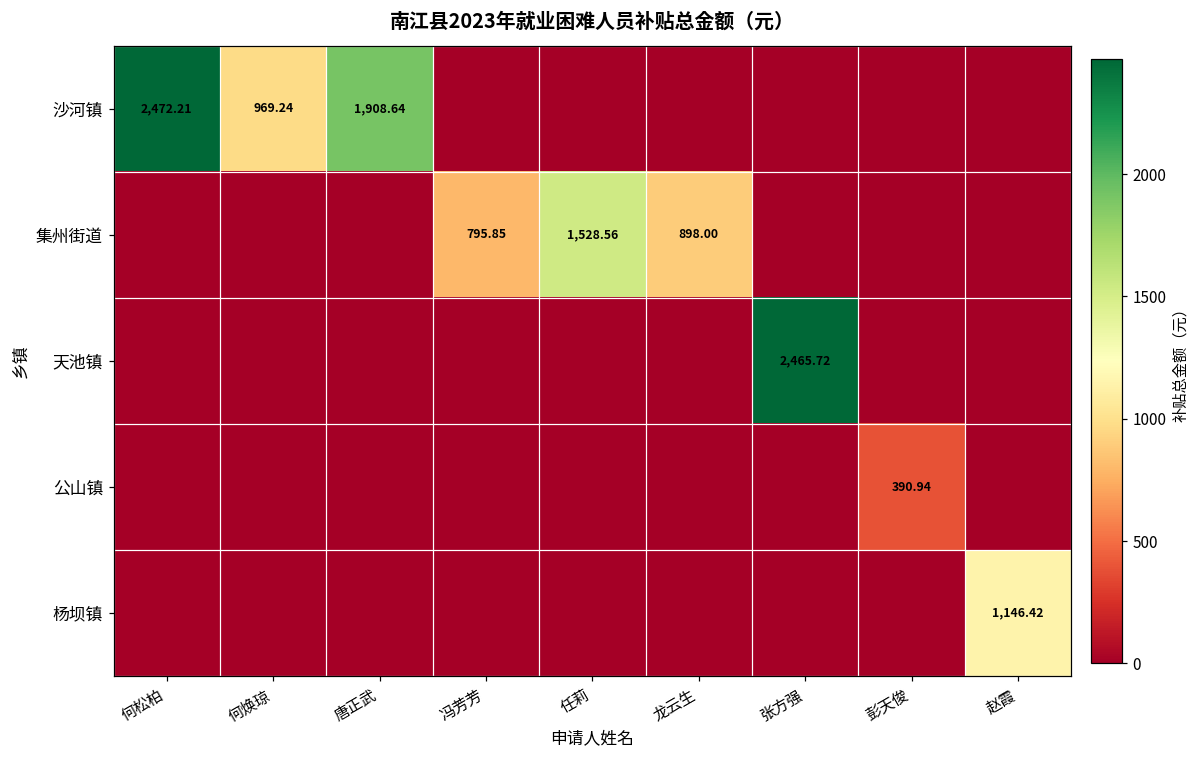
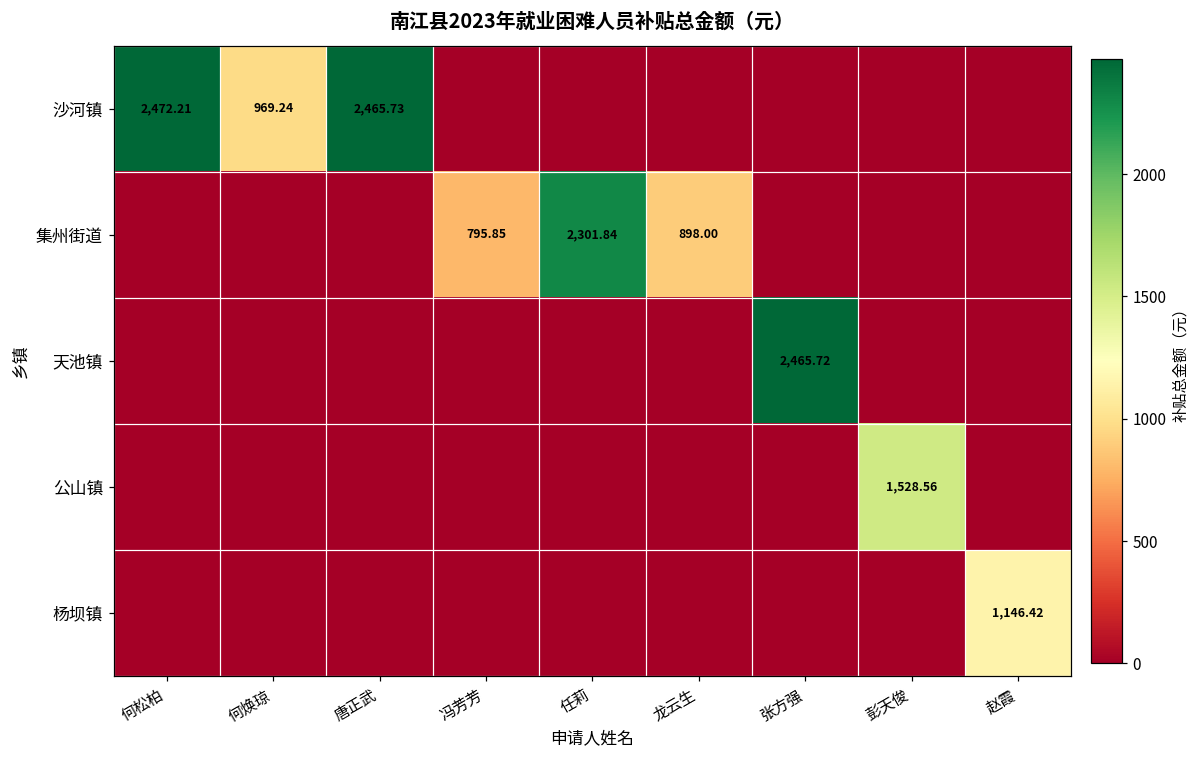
  {
    "沙河镇": {
      "何松柏": "2,472.21",
      "何焕琼": "969.24",
-     "唐正武": "1,908.64"
+     "唐正武": "2,465.73"
    },
    "集州街道": {
      "冯芳芳": "795.85",
-     "任莉": "1,528.56",
+     "任莉": "2,301.84",
      "龙云生": "898.00"
    },
    "天池镇": {
      "张方强": "2,465.72"
    },
    "公山镇": {
-     "彭天俊": "390.94"
+     "彭天俊": "1,528.56"
    },
    "杨坝镇": {
      "赵霞": "1,146.42"
    }
  }
